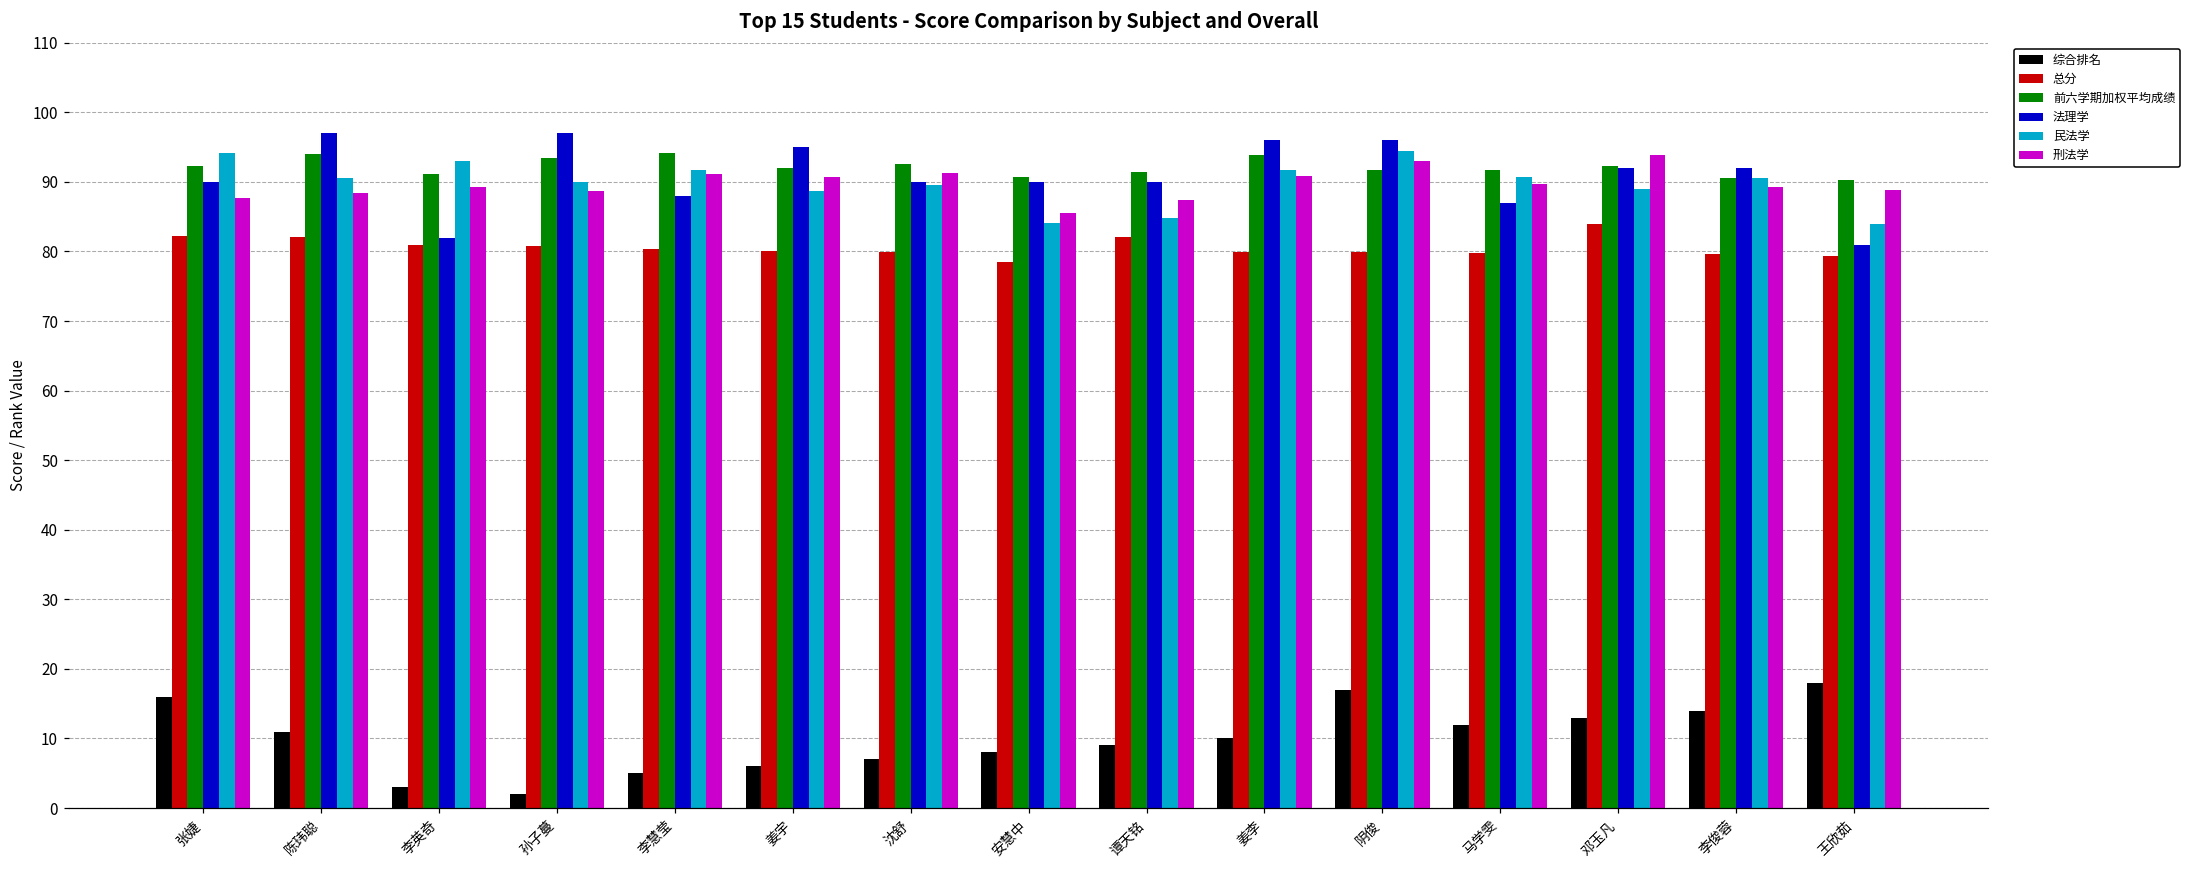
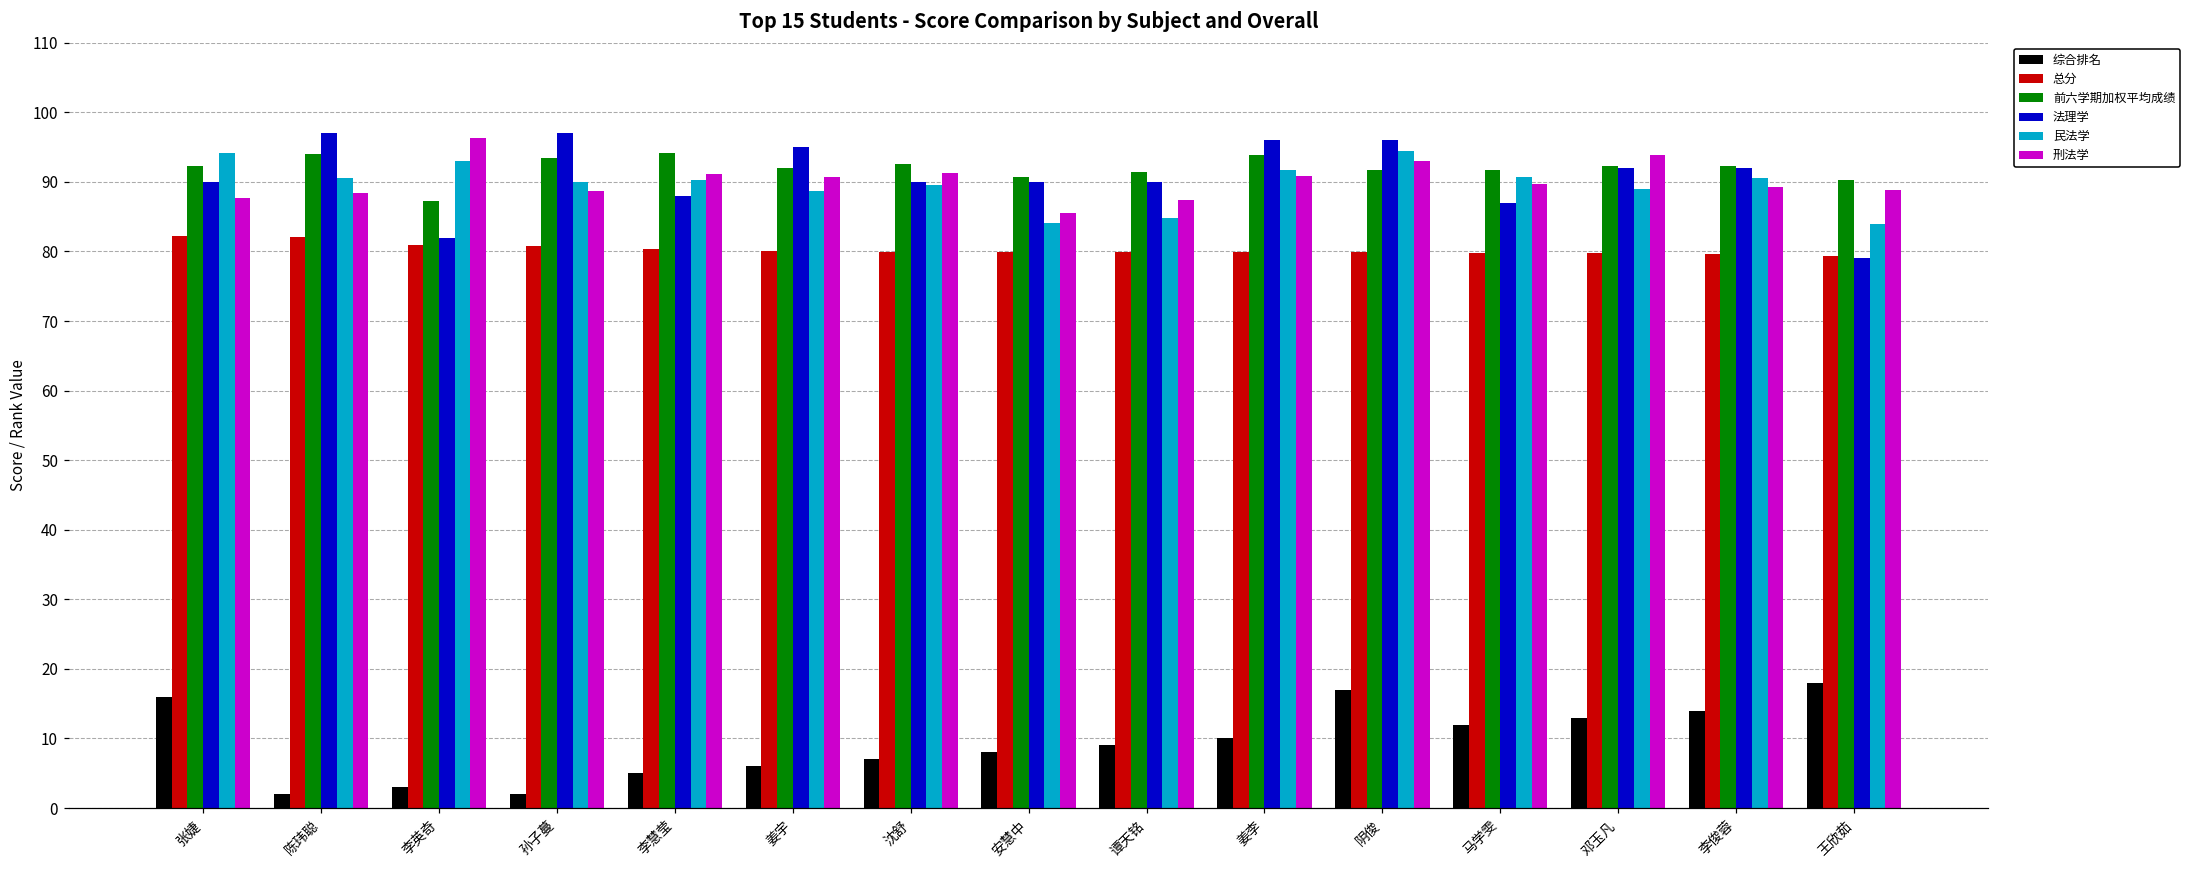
  {
    "综合排名": {
      "张婕": 16,
-     "陈玮聪": 11,
+     "陈玮聪": 2,
      "李英奇": 3,
      "孙子蔓": 2,
      "李慧莹": 5,
      "姜宇": 6,
      "沈舒": 7,
      "安慧中": 8,
      "谭天铭": 9,
      "姜李": 10,
      "阴俊": 17,
      "马学雯": 12,
      "邓玉凡": 13,
      "李俊蓉": 14,
      "王欣茹": 18
    },
    "总分": {
      "张婕": 82,
      "陈玮聪": 82,
      "李英奇": 81,
      "孙子蔓": 81,
      "李慧莹": 80,
      "姜宇": 80,
      "沈舒": 80,
-     "安慧中": 79,
-     "谭天铭": 82,
+     "安慧中": 80,
+     "谭天铭": 80,
      "姜李": 80,
      "阴俊": 80,
      "马学雯": 80,
-     "邓玉凡": 84,
+     "邓玉凡": 80,
      "李俊蓉": 80,
      "王欣茹": 79
    },
    "前六学期加权平均成绩": {
      "张婕": 92,
      "陈玮聪": 94,
-     "李英奇": 91,
+     "李英奇": 87,
      "孙子蔓": 93,
      "李慧莹": 94,
      "姜宇": 92,
      "沈舒": 93,
      "安慧中": 91,
      "谭天铭": 91,
      "姜李": 94,
      "阴俊": 92,
      "马学雯": 92,
      "邓玉凡": 92,
-     "李俊蓉": 91,
+     "李俊蓉": 92,
      "王欣茹": 90
    },
    "法理学": {
      "张婕": 90,
      "陈玮聪": 97,
      "李英奇": 82,
      "孙子蔓": 97,
      "李慧莹": 88,
      "姜宇": 95,
      "沈舒": 90,
      "安慧中": 90,
      "谭天铭": 90,
      "姜李": 96,
      "阴俊": 96,
      "马学雯": 87,
      "邓玉凡": 92,
      "李俊蓉": 92,
-     "王欣茹": 81
+     "王欣茹": 79
    },
    "民法学": {
      "张婕": 94,
      "陈玮聪": 91,
      "李英奇": 93,
      "孙子蔓": 90,
-     "李慧莹": 92,
+     "李慧莹": 90,
      "姜宇": 89,
      "沈舒": 90,
      "安慧中": 84,
      "谭天铭": 85,
      "姜李": 92,
      "阴俊": 94,
      "马学雯": 91,
      "邓玉凡": 89,
      "李俊蓉": 91,
      "王欣茹": 84
    },
    "刑法学": {
      "张婕": 88,
      "陈玮聪": 88,
-     "李英奇": 89,
+     "李英奇": 96,
      "孙子蔓": 89,
      "李慧莹": 91,
      "姜宇": 91,
      "沈舒": 91,
      "安慧中": 85,
      "谭天铭": 87,
      "姜李": 91,
      "阴俊": 93,
      "马学雯": 90,
      "邓玉凡": 94,
      "李俊蓉": 89,
      "王欣茹": 89
    }
  }
